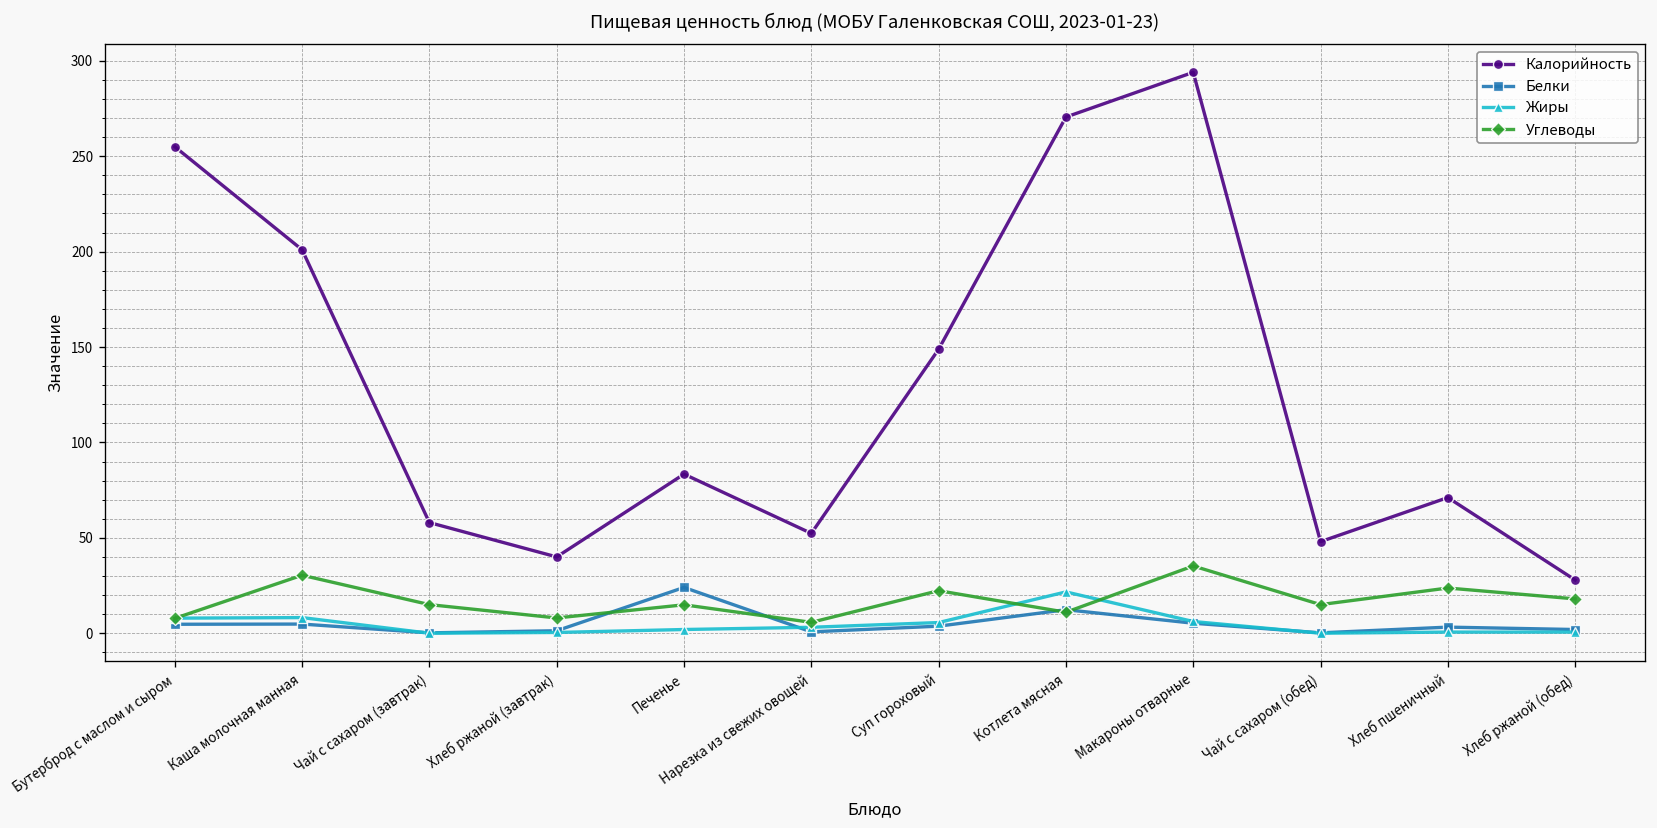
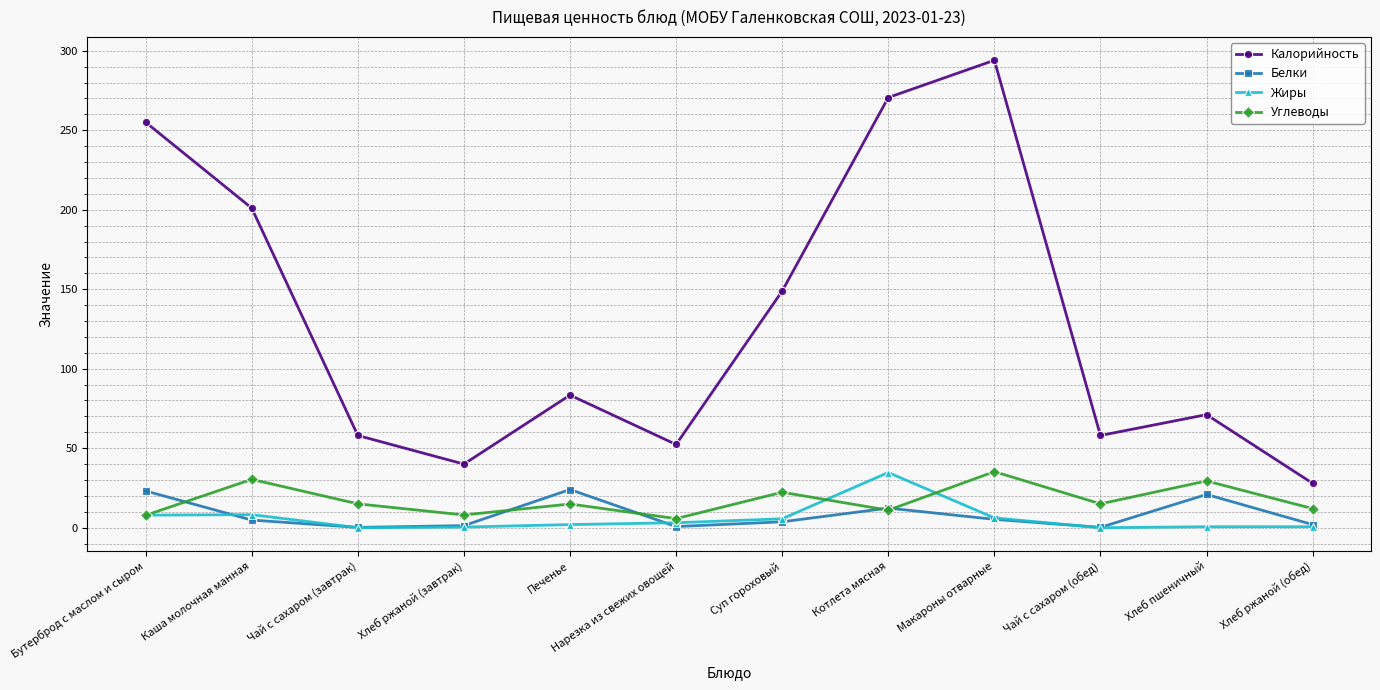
  {
    "Калорийность": {
      "Бутерброд с маслом и сыром": 255,
      "Каша молочная манная": 201,
      "Чай с сахаром (завтрак)": 58,
      "Хлеб ржаной (завтрак)": 40,
      "Печенье": 83,
      "Нарезка из свежих овощей": 52,
      "Суп гороховый": 149,
      "Котлета мясная": 271,
      "Макароны отварные": 294,
-     "Чай с сахаром (обед)": 48,
+     "Чай с сахаром (обед)": 58,
      "Хлеб пшеничный": 71,
      "Хлеб ржаной (обед)": 28
    },
    "Белки": {
-     "Бутерброд с маслом и сыром": 5,
+     "Бутерброд с маслом и сыром": 23,
      "Каша молочная манная": 5,
      "Печенье": 24,
      "Нарезка из свежих овощей": 1,
      "Суп гороховый": 4,
-     "Хлеб пшеничный": 3
+     "Хлеб пшеничный": 21
    },
    "Жиры": {
      "Каша молочная манная": 8,
      "Печенье": 2,
      "Нарезка из свежих овощей": 3,
      "Суп гороховый": 6,
-     "Котлета мясная": 22,
+     "Котлета мясная": 35,
      "Хлеб пшеничный": 1
    },
    "Углеводы": {
      "Каша молочная манная": 30,
      "Чай с сахаром (завтрак)": 15,
      "Хлеб ржаной (завтрак)": 8,
      "Печенье": 15,
      "Нарезка из свежих овощей": 6,
      "Суп гороховый": 22,
      "Макароны отварные": 35,
      "Чай с сахаром (обед)": 15,
-     "Хлеб пшеничный": 24,
-     "Хлеб ржаной (обед)": 18
+     "Хлеб пшеничный": 29,
+     "Хлеб ржаной (обед)": 12
    }
  }
